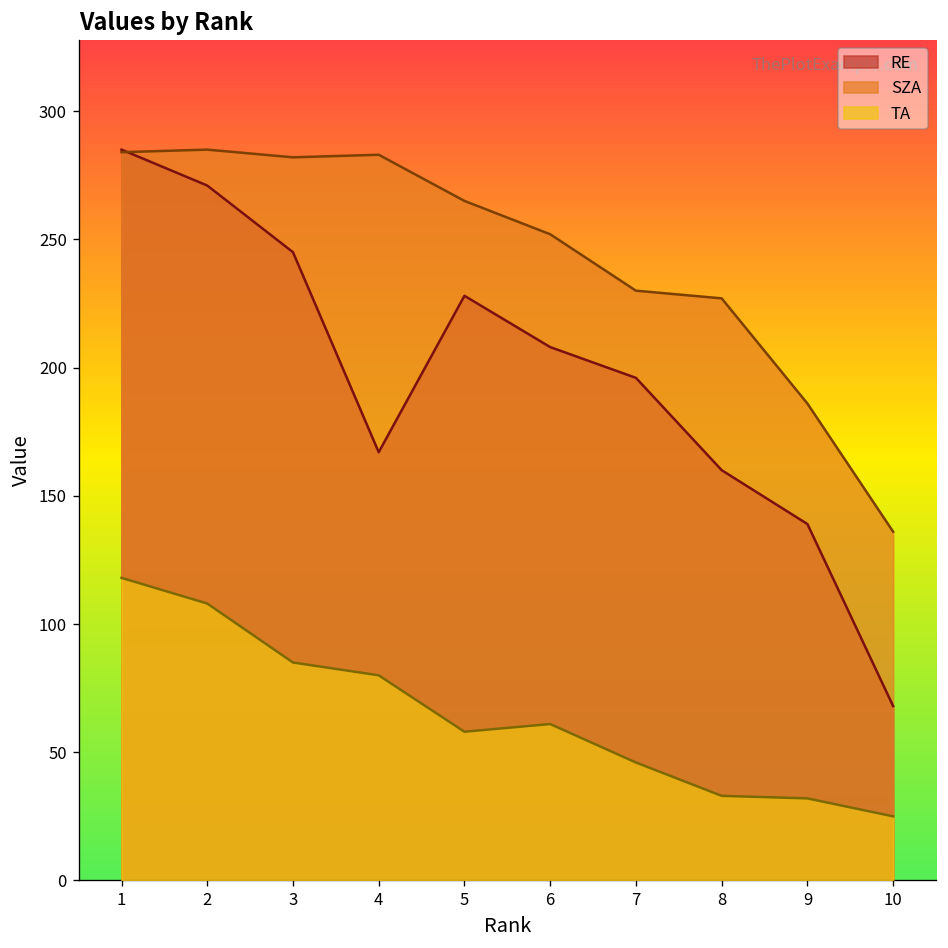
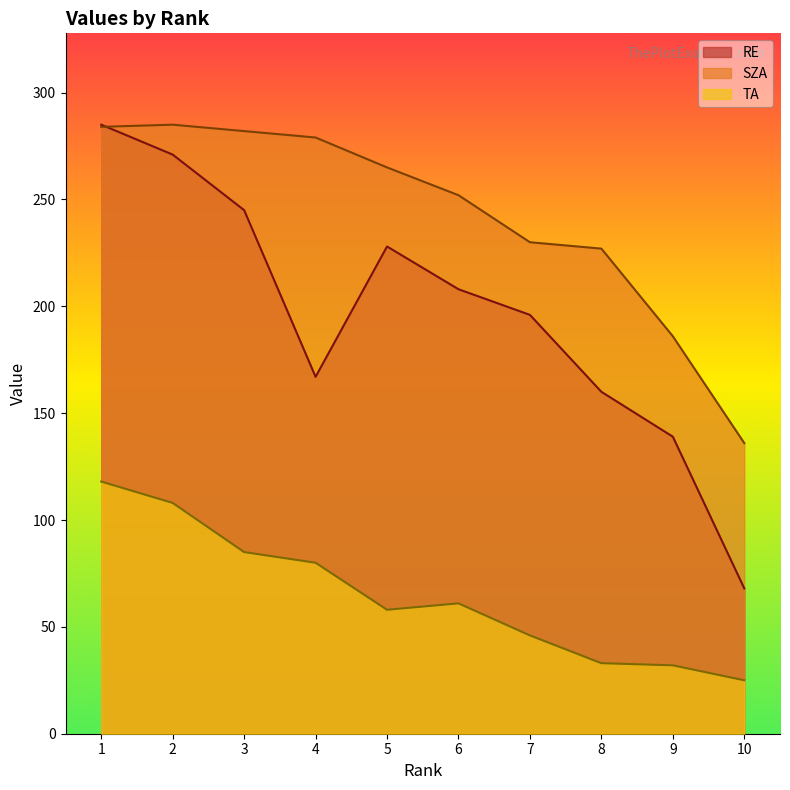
  {
    "RE": {
      "2": 271,
      "3": 245,
      "4": 167,
      "5": 228,
      "6": 208,
      "7": 196,
      "8": 160,
      "9": 139,
      "10": 68
    },
    "SZA": {
      "2": 285,
      "3": 282,
-     "4": 283,
+     "4": 279,
      "5": 265,
      "6": 252,
      "7": 230,
      "8": 227,
      "9": 186,
      "10": 136
    },
    "TA": {
      "1": 118,
      "2": 108,
      "3": 85,
      "4": 80,
      "5": 58,
      "6": 61,
      "7": 46,
      "8": 33,
      "9": 32,
      "10": 25
    }
  }
